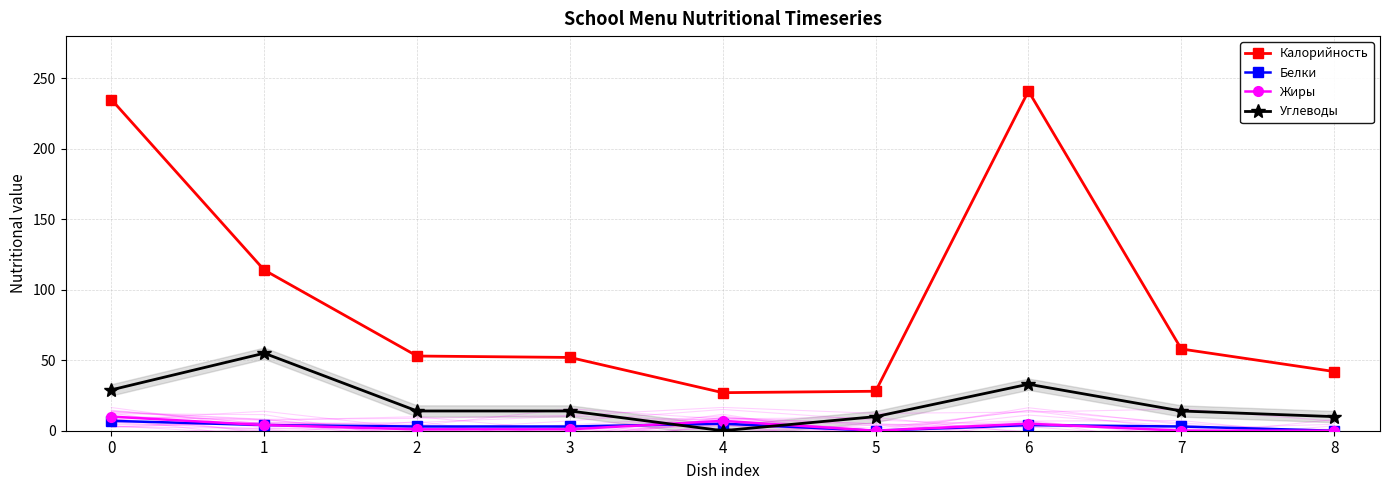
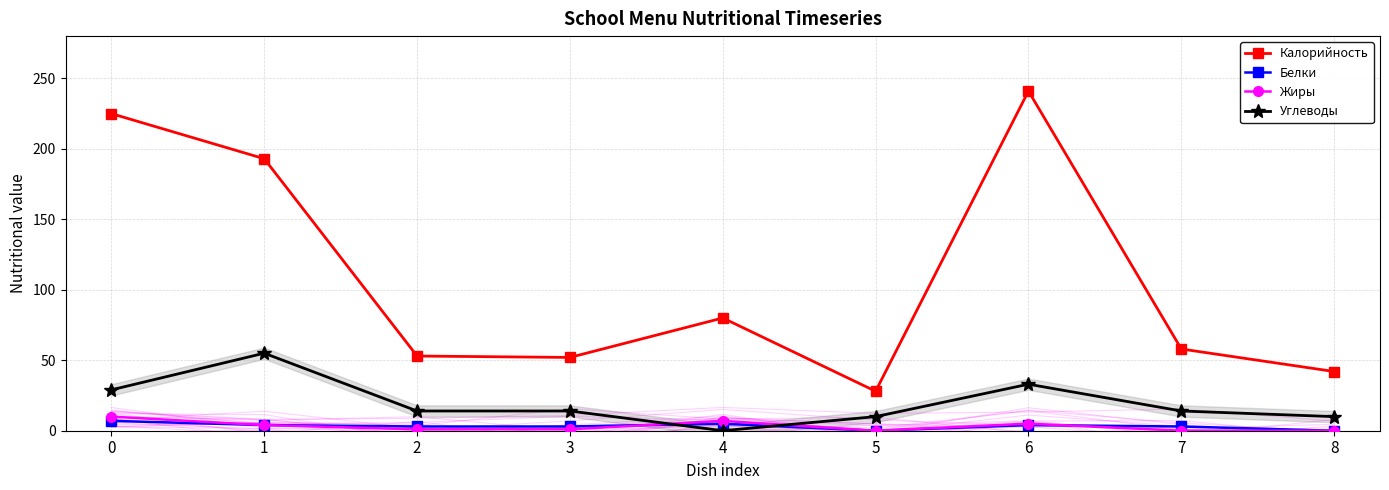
  {
    "Калорийность": {
-     "0": 235,
-     "1": 114,
+     "0": 225,
+     "1": 193,
      "2": 53,
      "3": 52,
-     "4": 27,
+     "4": 80,
      "5": 28,
      "6": 241,
      "7": 58,
      "8": 42
    },
    "Углеводы": {
      "0": 29,
      "1": 55,
      "2": 14,
      "6": 33,
      "8": 10
    }
  }
